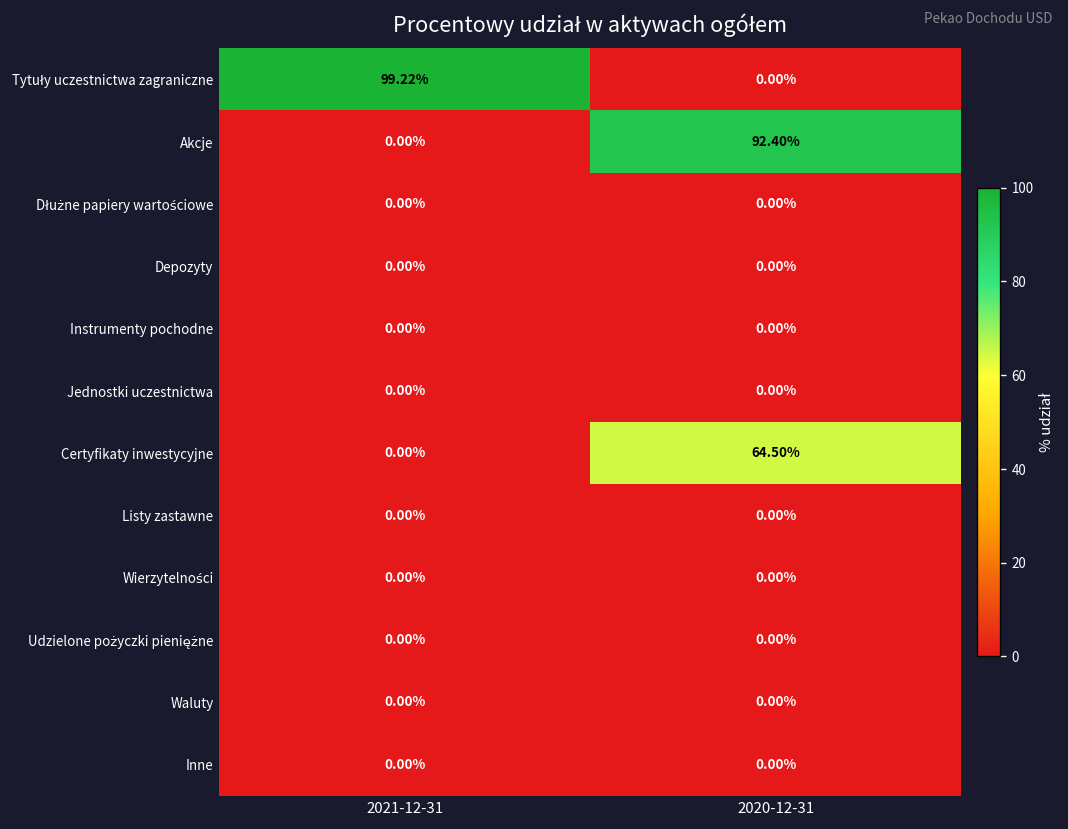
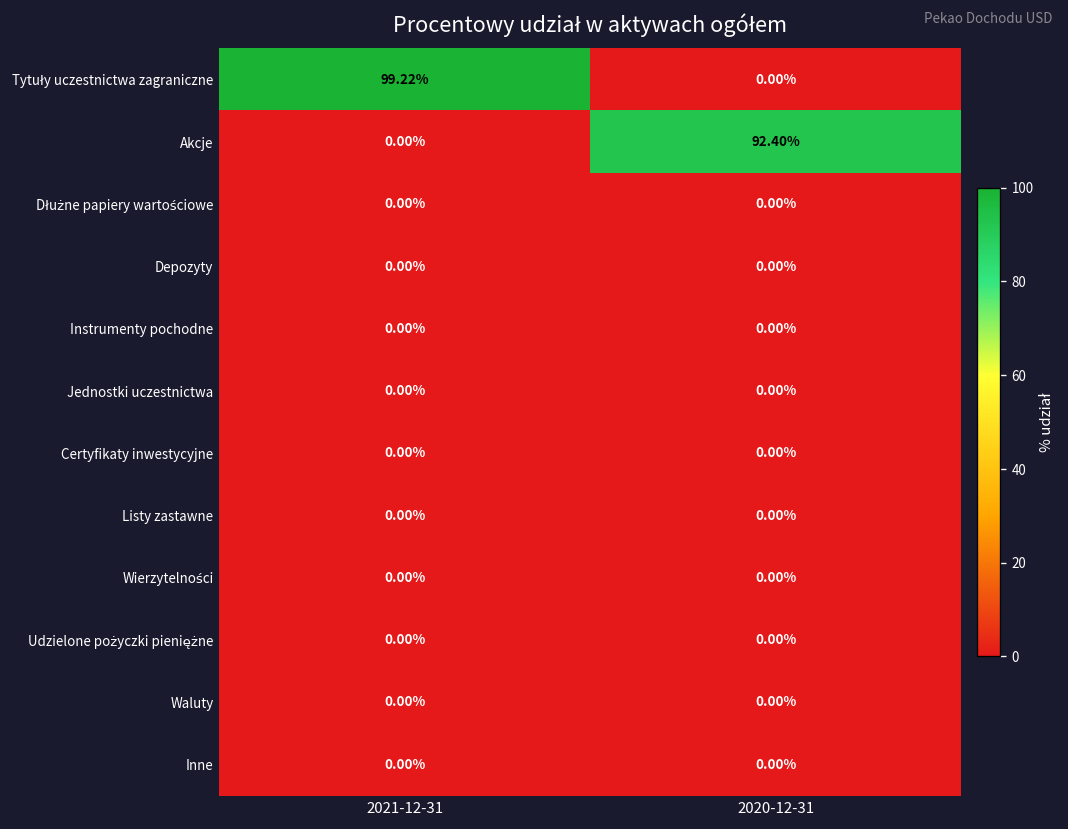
  {
    "Tytuły uczestnictwa zagraniczne": {
      "2021-12-31": "99.22%",
      "2020-12-31": "0.00%"
    },
    "Akcje": {
      "2021-12-31": "0.00%",
      "2020-12-31": "92.40%"
    },
    "Dłużne papiery wartościowe": {
      "2021-12-31": "0.00%",
      "2020-12-31": "0.00%"
    },
    "Depozyty": {
      "2021-12-31": "0.00%",
      "2020-12-31": "0.00%"
    },
    "Instrumenty pochodne": {
      "2021-12-31": "0.00%",
      "2020-12-31": "0.00%"
    },
    "Jednostki uczestnictwa": {
      "2021-12-31": "0.00%",
      "2020-12-31": "0.00%"
    },
    "Certyfikaty inwestycyjne": {
      "2021-12-31": "0.00%",
-     "2020-12-31": "64.50%"
+     "2020-12-31": "0.00%"
    },
    "Listy zastawne": {
      "2021-12-31": "0.00%",
      "2020-12-31": "0.00%"
    },
    "Wierzytelności": {
      "2021-12-31": "0.00%",
      "2020-12-31": "0.00%"
    },
    "Udzielone pożyczki pieniężne": {
      "2021-12-31": "0.00%",
      "2020-12-31": "0.00%"
    },
    "Waluty": {
      "2021-12-31": "0.00%",
      "2020-12-31": "0.00%"
    },
    "Inne": {
      "2021-12-31": "0.00%",
      "2020-12-31": "0.00%"
    }
  }
